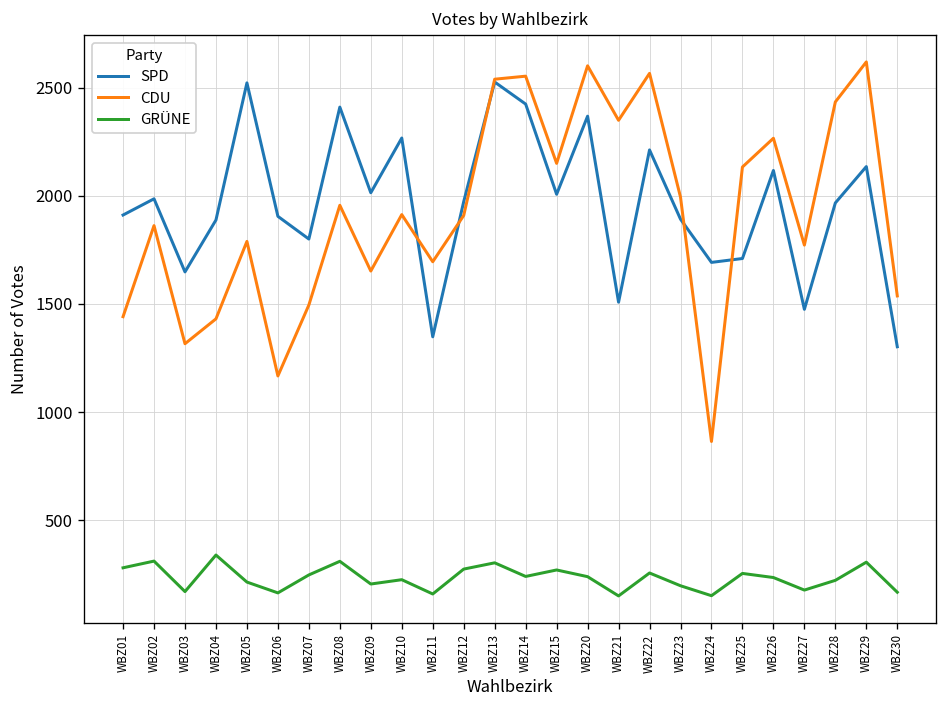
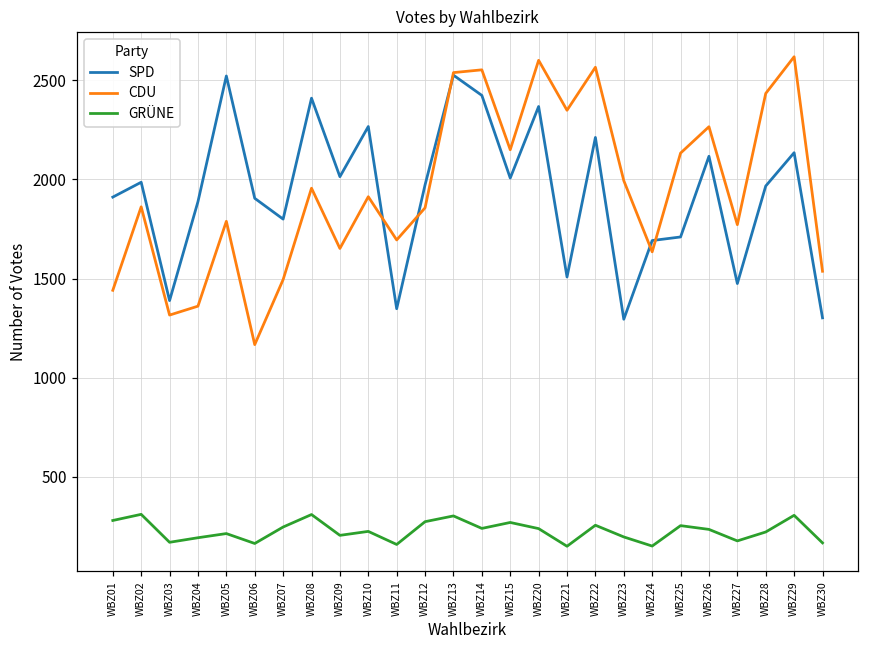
  {
    "SPD": {
      "WBZ01": 1910,
      "WBZ02": 1990,
-     "WBZ03": 1650,
+     "WBZ03": 1390,
      "WBZ04": 1890,
      "WBZ05": 2520,
      "WBZ06": 1910,
      "WBZ07": 1800,
      "WBZ08": 2410,
      "WBZ09": 2010,
      "WBZ10": 2270,
      "WBZ11": 1350,
      "WBZ12": 1970,
      "WBZ14": 2420,
      "WBZ15": 2010,
      "WBZ20": 2370,
      "WBZ21": 1510,
      "WBZ22": 2210,
-     "WBZ23": 1890,
+     "WBZ23": 1300,
      "WBZ24": 1690,
      "WBZ25": 1710,
      "WBZ26": 2120,
      "WBZ27": 1480,
      "WBZ28": 1970,
      "WBZ29": 2140,
      "WBZ30": 1300
    },
    "CDU": {
      "WBZ01": 1440,
      "WBZ02": 1860,
      "WBZ03": 1320,
-     "WBZ04": 1430,
+     "WBZ04": 1360,
      "WBZ05": 1790,
      "WBZ06": 1170,
      "WBZ07": 1500,
      "WBZ08": 1960,
      "WBZ09": 1650,
      "WBZ10": 1910,
      "WBZ11": 1700,
-     "WBZ12": 1910,
+     "WBZ12": 1860,
      "WBZ14": 2550,
      "WBZ15": 2150,
      "WBZ20": 2600,
      "WBZ21": 2350,
      "WBZ22": 2570,
      "WBZ23": 1990,
-     "WBZ24": 860,
+     "WBZ24": 1640,
      "WBZ25": 2130,
      "WBZ26": 2270,
      "WBZ27": 1770,
      "WBZ28": 2430,
      "WBZ29": 2620,
      "WBZ30": 1540
    },
    "GRÜNE": {
      "WBZ01": 280,
      "WBZ02": 310,
      "WBZ03": 170,
-     "WBZ04": 340,
+     "WBZ04": 190,
      "WBZ05": 210,
      "WBZ06": 160,
      "WBZ07": 250,
      "WBZ08": 310,
      "WBZ09": 210,
      "WBZ10": 230,
      "WBZ11": 160,
      "WBZ12": 270,
      "WBZ13": 300,
      "WBZ14": 240,
      "WBZ15": 270,
      "WBZ20": 240,
      "WBZ21": 150,
      "WBZ22": 260,
      "WBZ23": 200,
      "WBZ24": 150,
      "WBZ25": 250,
      "WBZ26": 240,
      "WBZ27": 180,
      "WBZ28": 220,
      "WBZ29": 310,
      "WBZ30": 170
    }
  }
